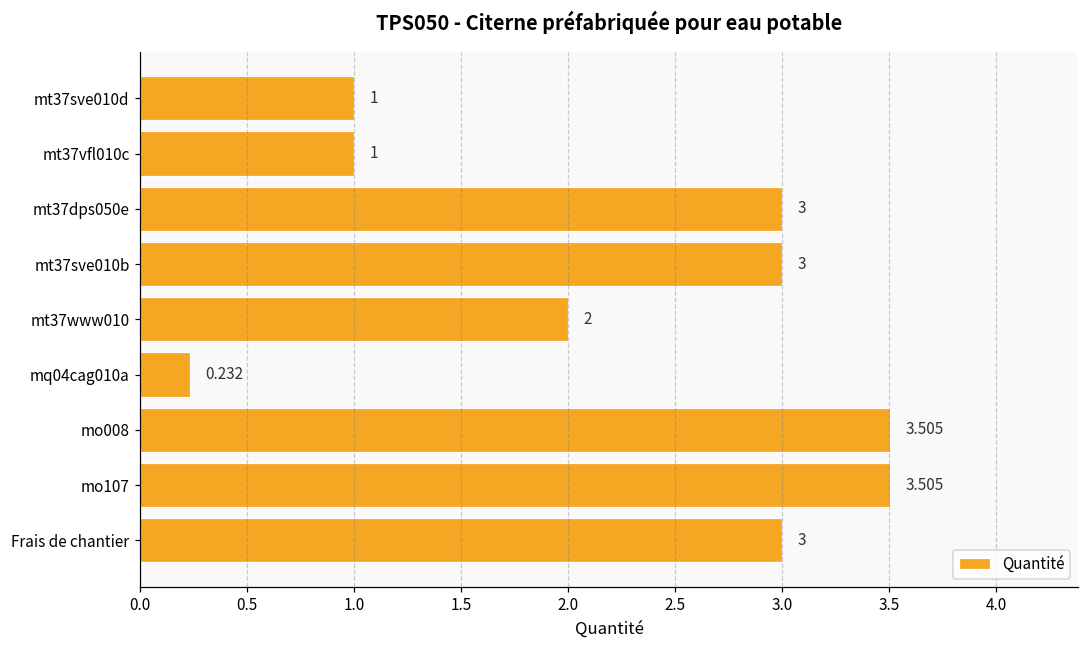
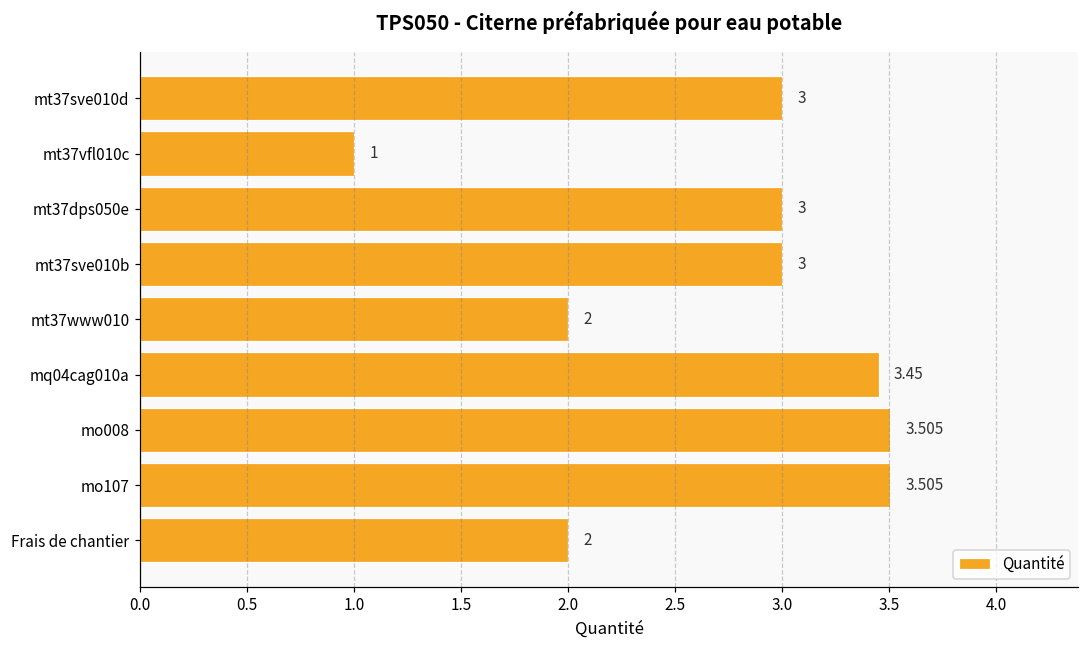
  {
-   "mt37sve010d": 1,
+   "mt37sve010d": 3,
    "mt37vfl010c": 1,
    "mt37dps050e": 3,
    "mt37sve010b": 3,
    "mt37www010": 2,
-   "mq04cag010a": 0.232,
+   "mq04cag010a": 3.45,
    "mo008": 3.505,
    "mo107": 3.505,
-   "Frais de chantier": 3
+   "Frais de chantier": 2
  }
